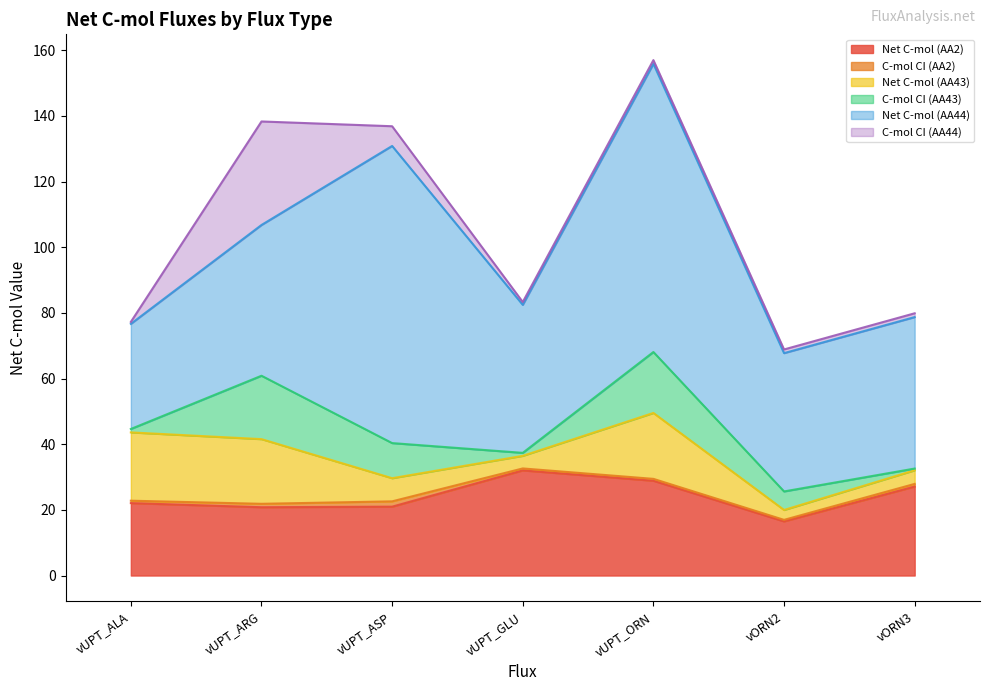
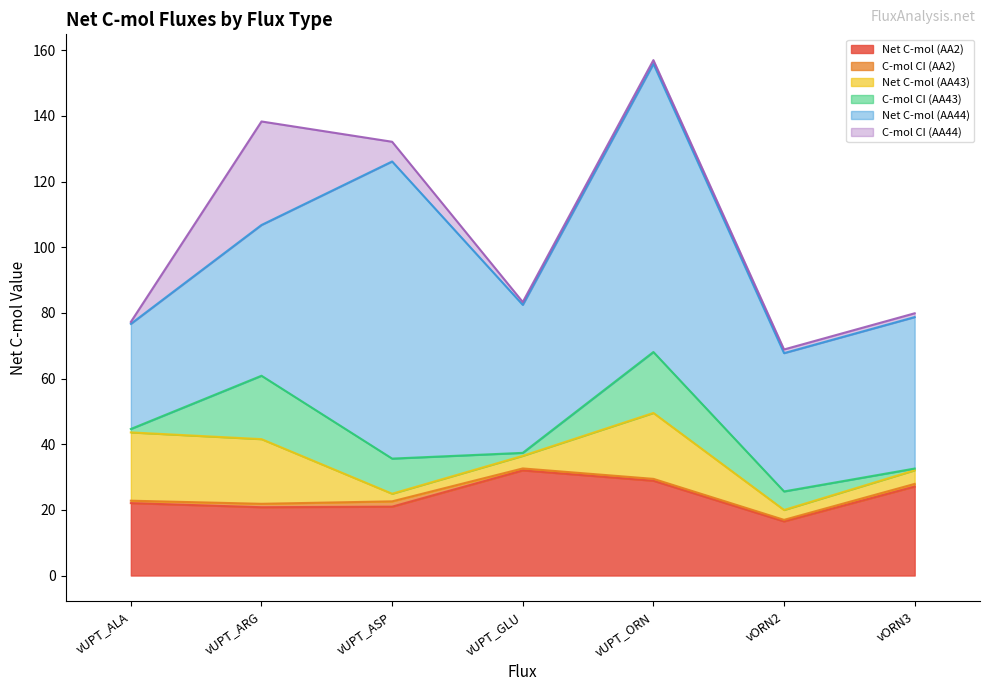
  {
    "Net C-mol (AA43)": {
      "vUPT_ALA": 21,
      "vUPT_ARG": 20,
-     "vUPT_ASP": 7,
+     "vUPT_ASP": 2,
      "vUPT_GLU": 4,
      "vUPT_ORN": 20,
      "vORN2": 3
    },
    "C-mol CI (AA43)": {
      "vUPT_ALA": 1,
      "vUPT_ARG": 19,
      "vUPT_ASP": 11,
      "vUPT_GLU": 1,
      "vUPT_ORN": 19,
      "vORN2": 6
    },
    "Net C-mol (AA44)": {
      "vUPT_ARG": 46,
      "vUPT_ASP": 91,
      "vUPT_GLU": 45,
      "vUPT_ORN": 88,
      "vORN2": 42,
      "vORN3": 46
    },
    "C-mol CI (AA44)": {
      "vUPT_ARG": 32,
      "vUPT_ASP": 6,
      "vUPT_GLU": 1,
      "vUPT_ORN": 1,
      "vORN2": 1,
      "vORN3": 1
    }
  }
